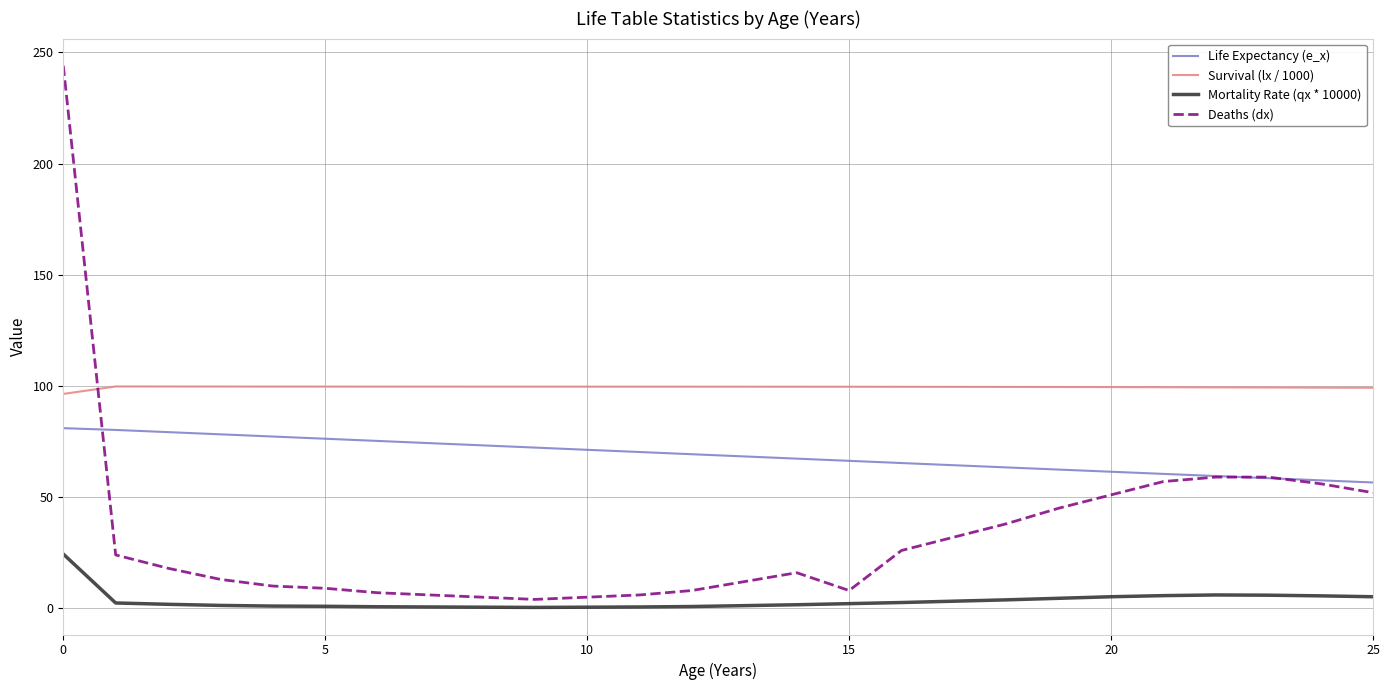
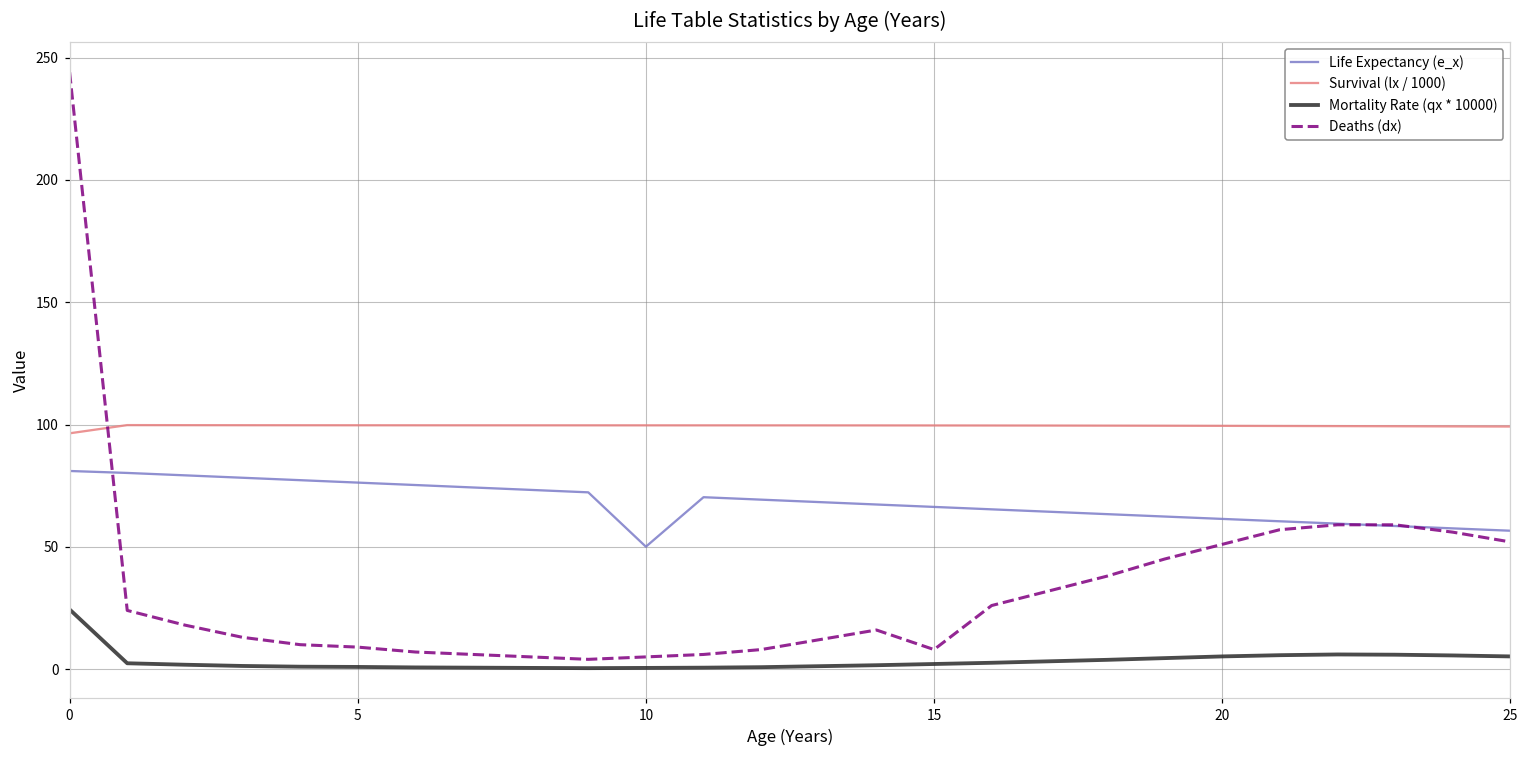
  {
    "Life Expectancy (e_x)": {
      "0": 81,
      "5": 76,
-     "10": 71,
+     "10": 50,
      "15": 66,
      "20": 61,
      "25": 57
    },
    "Survival (lx / 1000)": {
      "0": 96,
      "5": 100,
      "10": 100,
      "15": 100,
      "20": 99,
      "25": 99
    },
    "Mortality Rate (qx * 10000)": {
      "0": 24,
      "5": 1,
      "10": 1,
      "15": 2,
      "20": 5,
      "25": 5
    },
    "Deaths (dx)": {
      "0": 244,
      "5": 9,
      "10": 5,
      "15": 8,
      "20": 51,
      "25": 52
    }
  }
